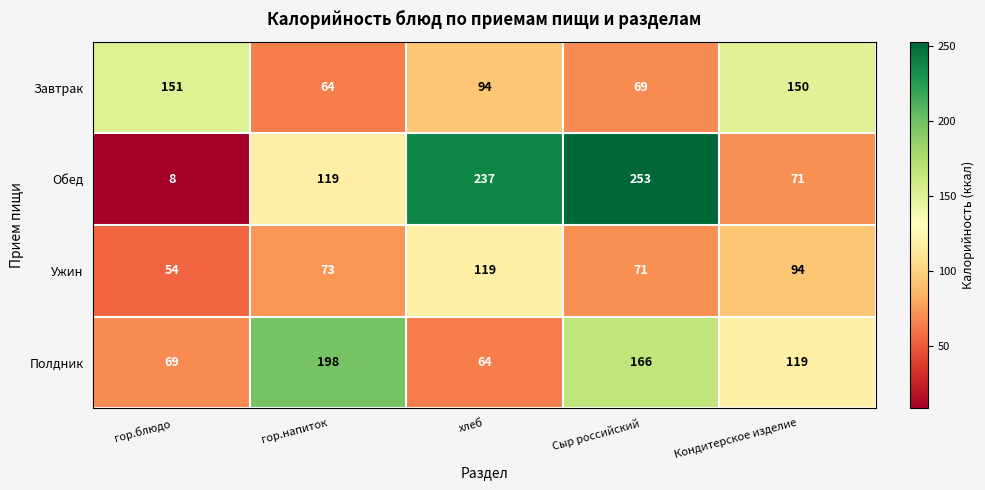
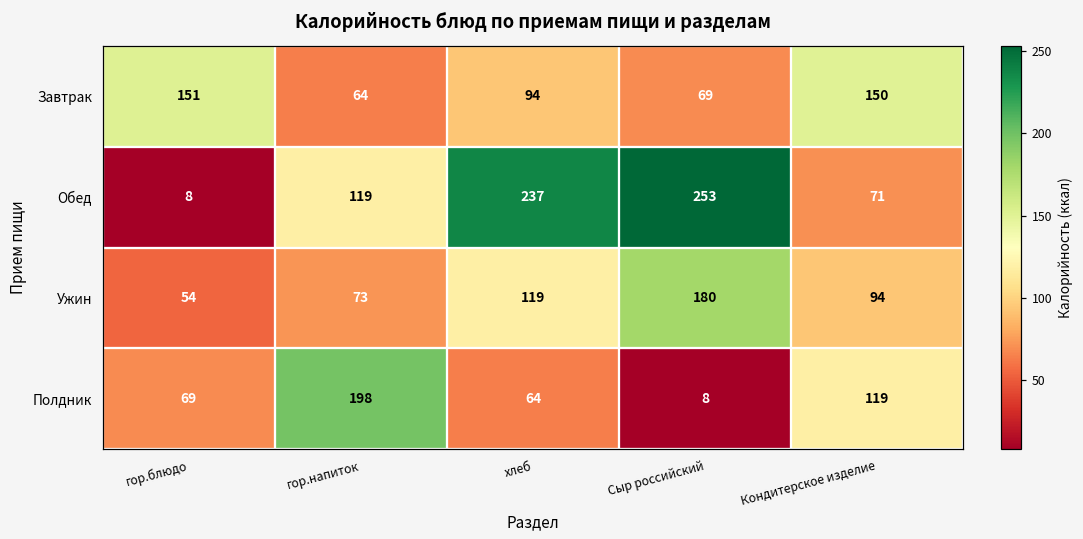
  {
    "Завтрак": {
      "гор.блюдо": 151,
      "гор.напиток": 64,
      "хлеб": 94,
      "Сыр российский": 69,
      "Кондитерское изделие": 150
    },
    "Обед": {
      "гор.блюдо": 8,
      "гор.напиток": 119,
      "хлеб": 237,
      "Сыр российский": 253,
      "Кондитерское изделие": 71
    },
    "Ужин": {
      "гор.блюдо": 54,
      "гор.напиток": 73,
      "хлеб": 119,
-     "Сыр российский": 71,
+     "Сыр российский": 180,
      "Кондитерское изделие": 94
    },
    "Полдник": {
      "гор.блюдо": 69,
      "гор.напиток": 198,
      "хлеб": 64,
-     "Сыр российский": 166,
+     "Сыр российский": 8,
      "Кондитерское изделие": 119
    }
  }
